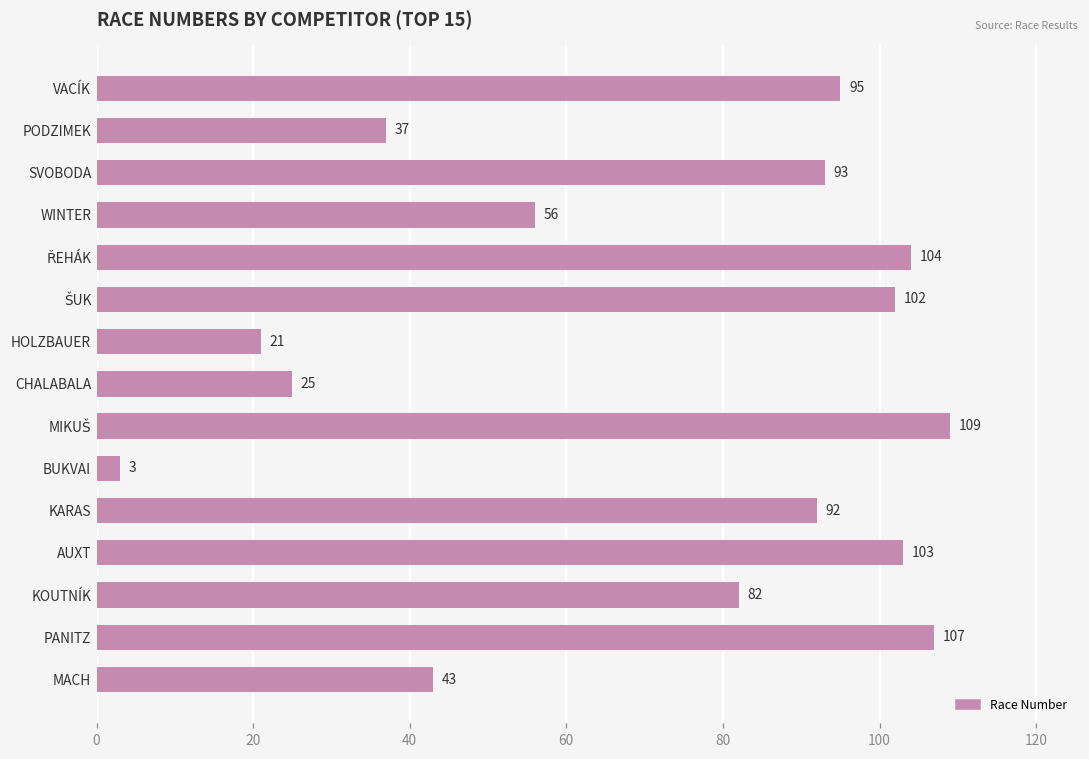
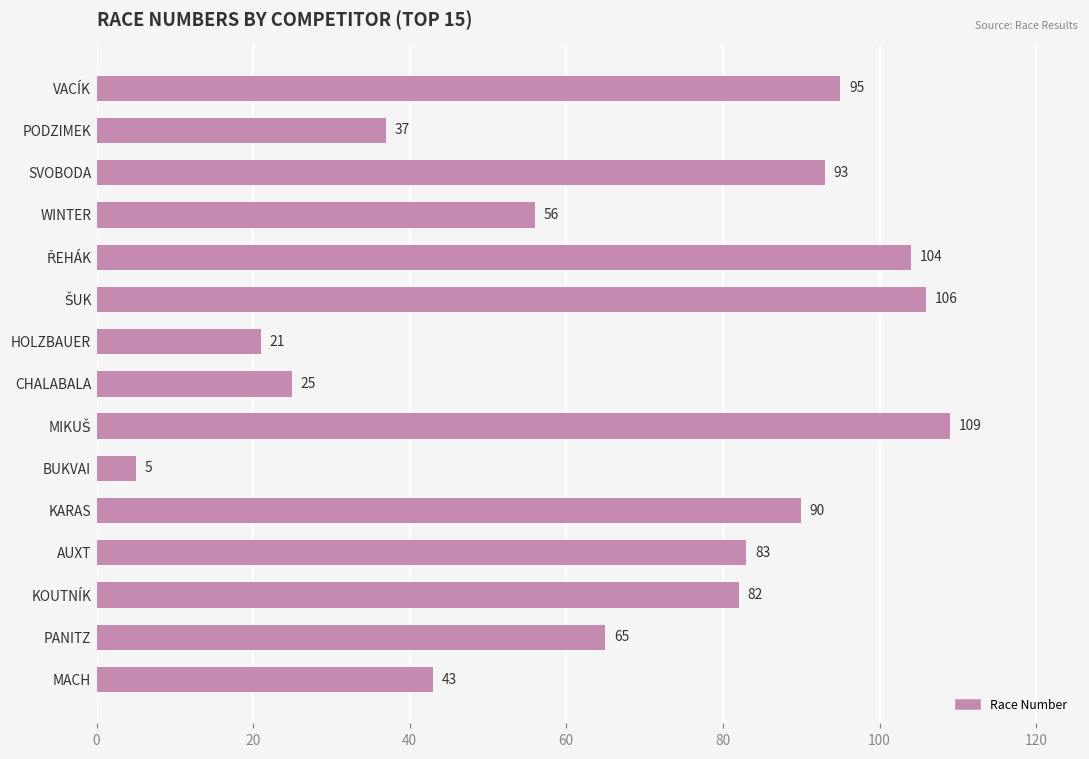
  {
    "VACÍK": 95,
    "PODZIMEK": 37,
    "SVOBODA": 93,
    "WINTER": 56,
    "ŘEHÁK": 104,
-   "ŠUK": 102,
+   "ŠUK": 106,
    "HOLZBAUER": 21,
    "CHALABALA": 25,
    "MIKUŠ": 109,
-   "BUKVAI": 3,
-   "KARAS": 92,
-   "AUXT": 103,
+   "BUKVAI": 5,
+   "KARAS": 90,
+   "AUXT": 83,
    "KOUTNÍK": 82,
-   "PANITZ": 107,
+   "PANITZ": 65,
    "MACH": 43
  }
